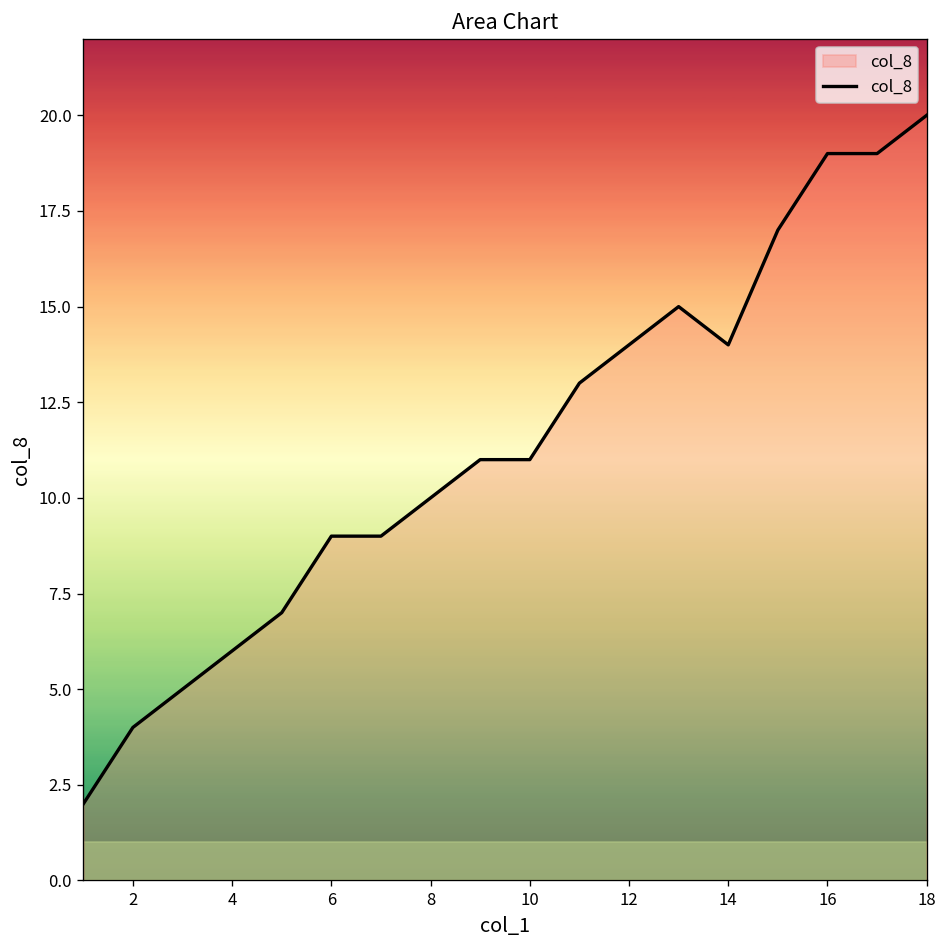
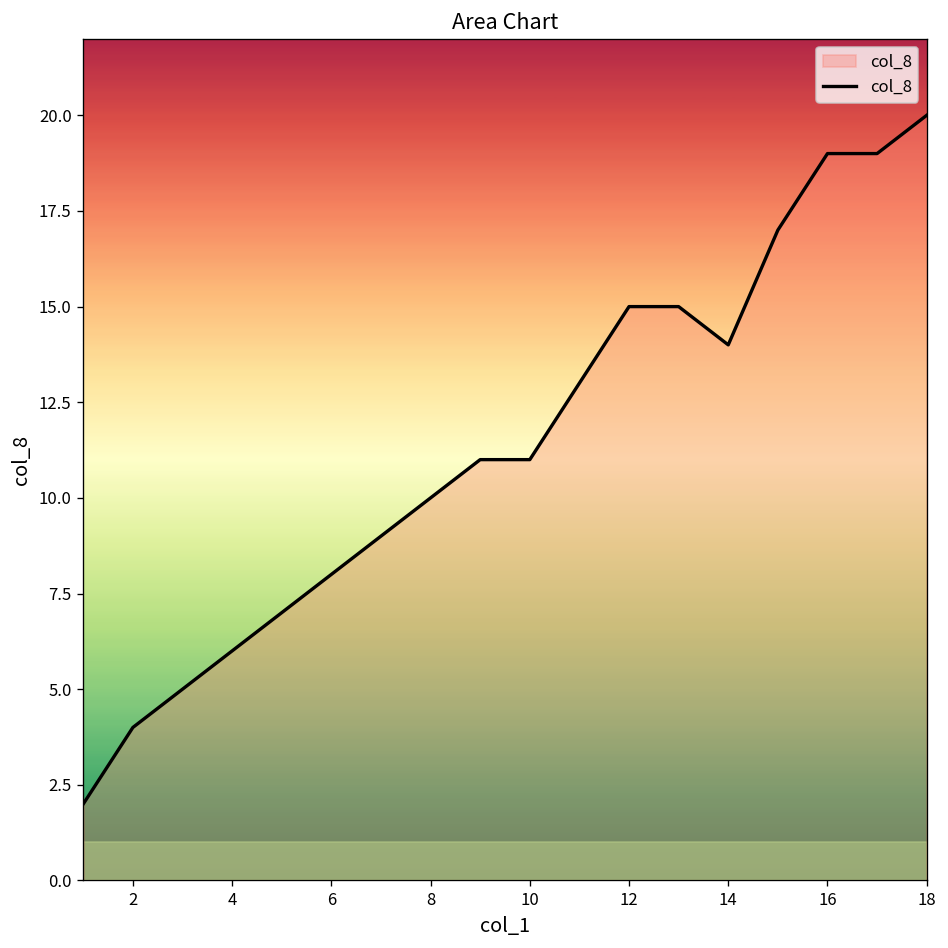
  {
    "2": 4,
    "4": 6,
-   "6": 9,
+   "6": 8,
    "8": 10,
    "10": 11,
-   "12": 14,
+   "12": 15,
    "14": 14,
    "16": 19,
    "18": 20
  }
